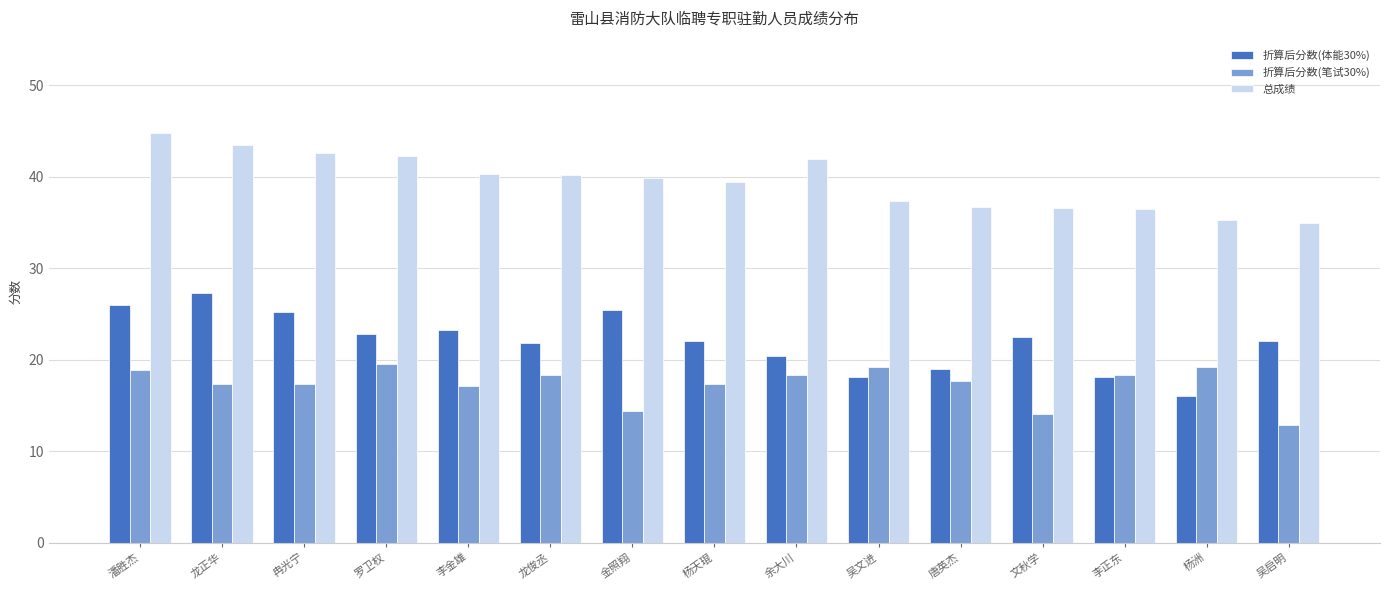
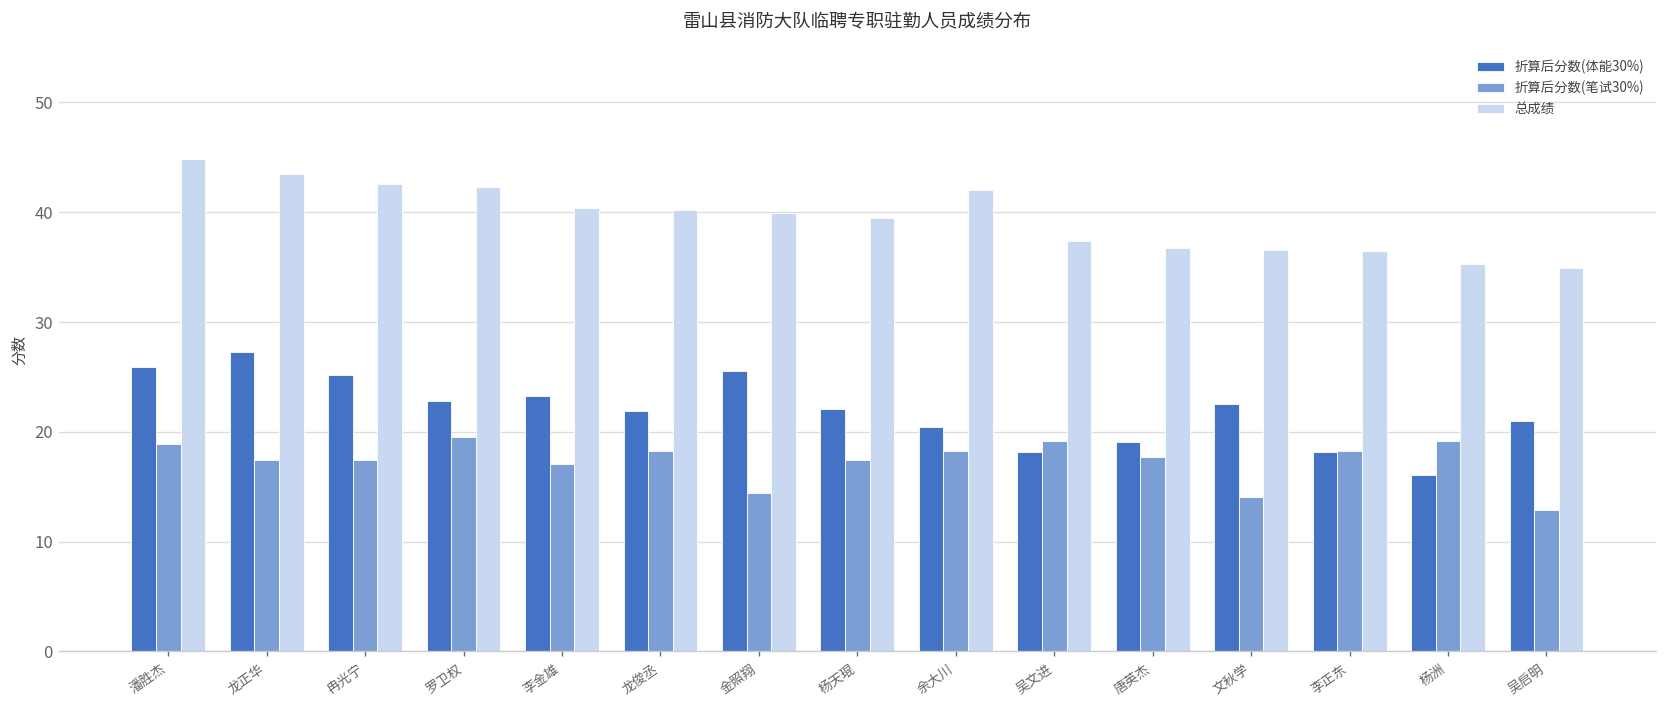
  {
    "折算后分数(体能30%)": {
      "潘胜杰": 26,
      "龙正华": 27,
      "冉光宁": 25,
      "罗卫权": 23,
      "李金雄": 23,
      "龙俊丞": 22,
      "金照翔": 26,
      "杨天琨": 22,
      "余大川": 20,
      "吴文进": 18,
      "唐英杰": 19,
      "文秋学": 23,
      "李正东": 18,
      "杨洲": 16,
-     "吴启明": 22
+     "吴启明": 21
    },
    "折算后分数(笔试30%)": {
      "潘胜杰": 19,
      "龙正华": 17,
      "冉光宁": 17,
      "罗卫权": 20,
      "李金雄": 17,
      "龙俊丞": 18,
      "金照翔": 14,
      "杨天琨": 17,
      "余大川": 18,
      "吴文进": 19,
      "唐英杰": 18,
      "文秋学": 14,
      "李正东": 18,
      "杨洲": 19,
      "吴启明": 13
    },
    "总成绩": {
      "潘胜杰": 45,
      "龙正华": 44,
      "冉光宁": 43,
      "罗卫权": 42,
      "李金雄": 40,
      "龙俊丞": 40,
      "金照翔": 40,
      "杨天琨": 39,
      "余大川": 42,
      "吴文进": 37,
      "唐英杰": 37,
      "文秋学": 37,
      "李正东": 36,
      "杨洲": 35,
      "吴启明": 35
    }
  }
